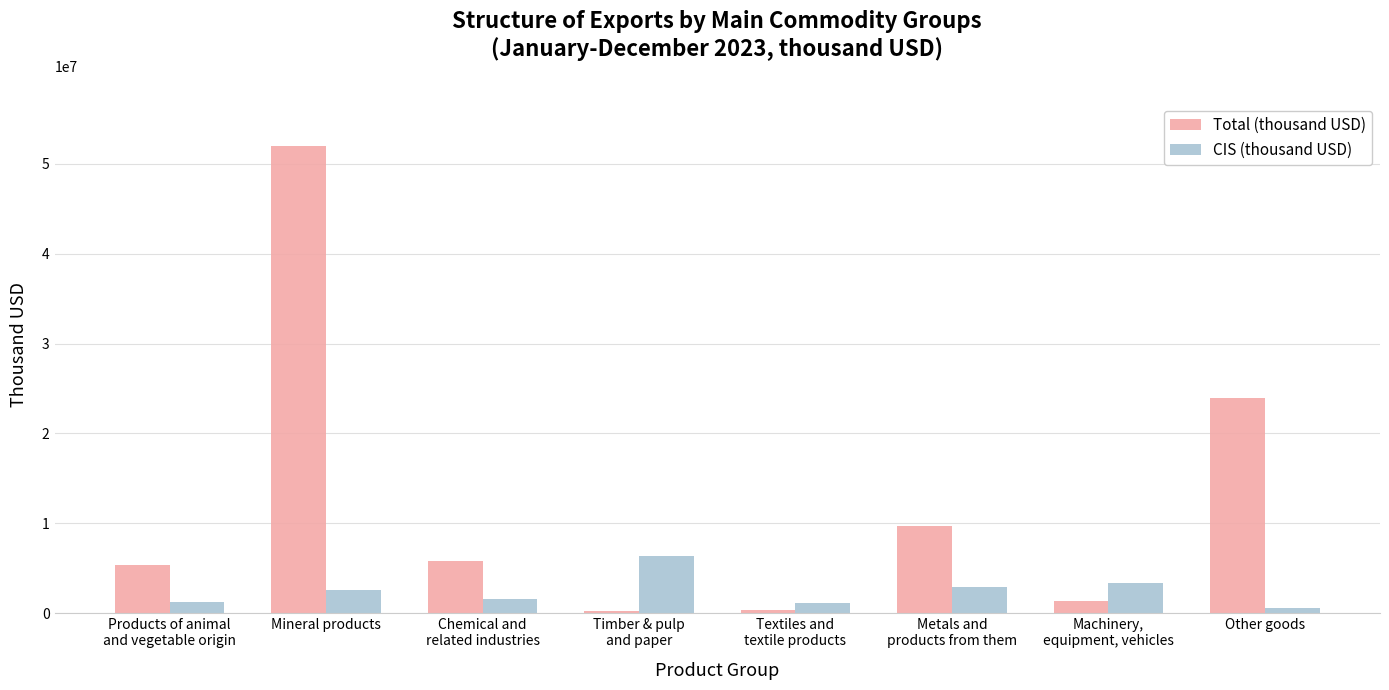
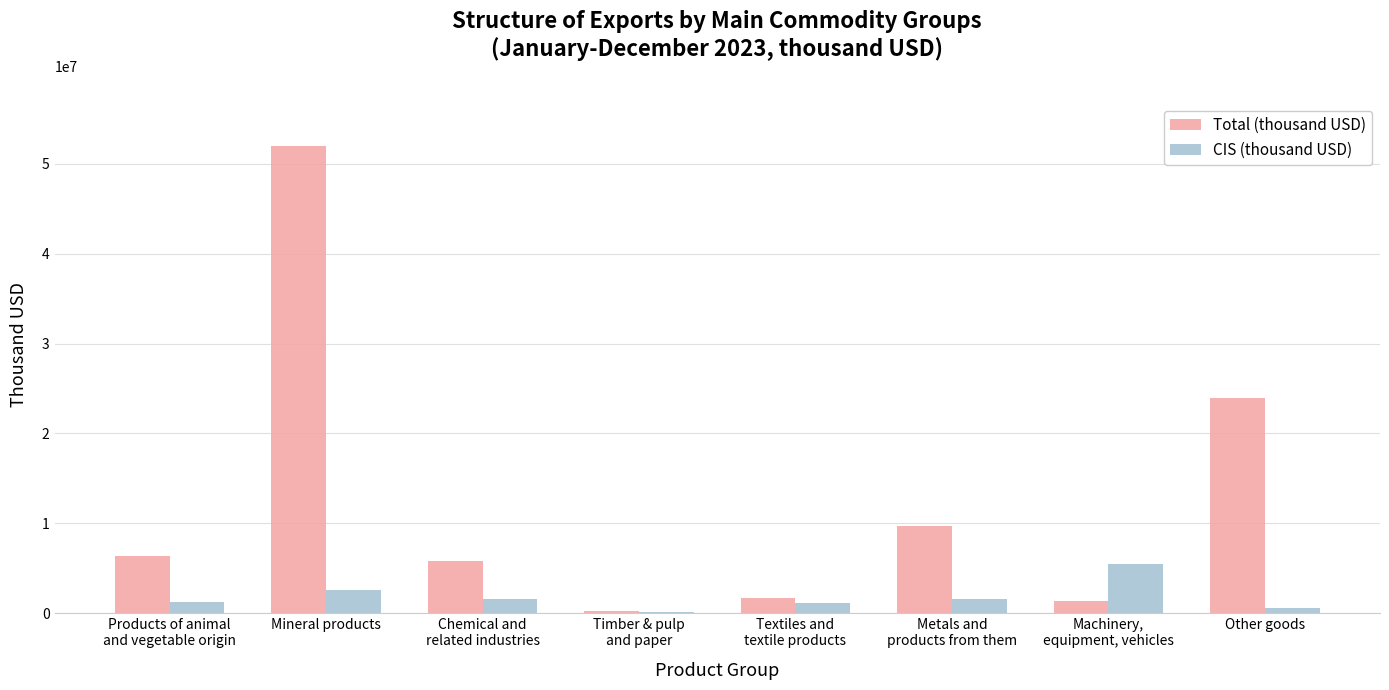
  {
    "Total (thousand USD)": {
-     "Products of animal and vegetable origin": 5000000,
+     "Products of animal and vegetable origin": 6000000,
      "Mineral products": 52000000,
      "Chemical and related industries": 6000000,
-     "Textiles and textile products": 0,
+     "Textiles and textile products": 2000000,
      "Metals and products from them": 10000000,
      "Machinery, equipment, vehicles": 1000000,
      "Other goods": 24000000
    },
    "CIS (thousand USD)": {
      "Products of animal and vegetable origin": 1000000,
      "Mineral products": 3000000,
      "Chemical and related industries": 2000000,
-     "Timber & pulp and paper": 6000000,
+     "Timber & pulp and paper": 0,
      "Textiles and textile products": 1000000,
-     "Metals and products from them": 3000000,
-     "Machinery, equipment, vehicles": 3000000,
+     "Metals and products from them": 2000000,
+     "Machinery, equipment, vehicles": 5000000,
      "Other goods": 1000000
    }
  }
